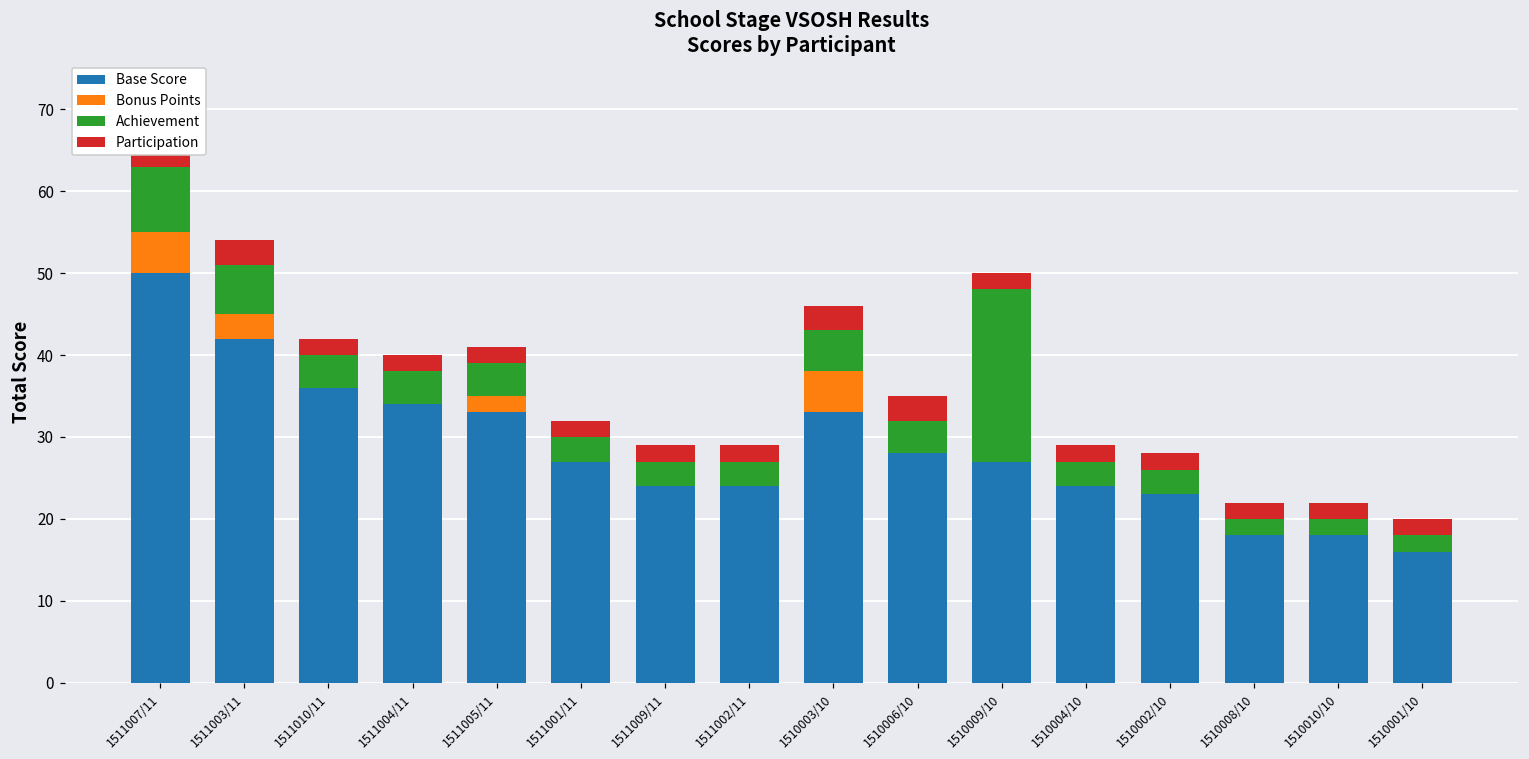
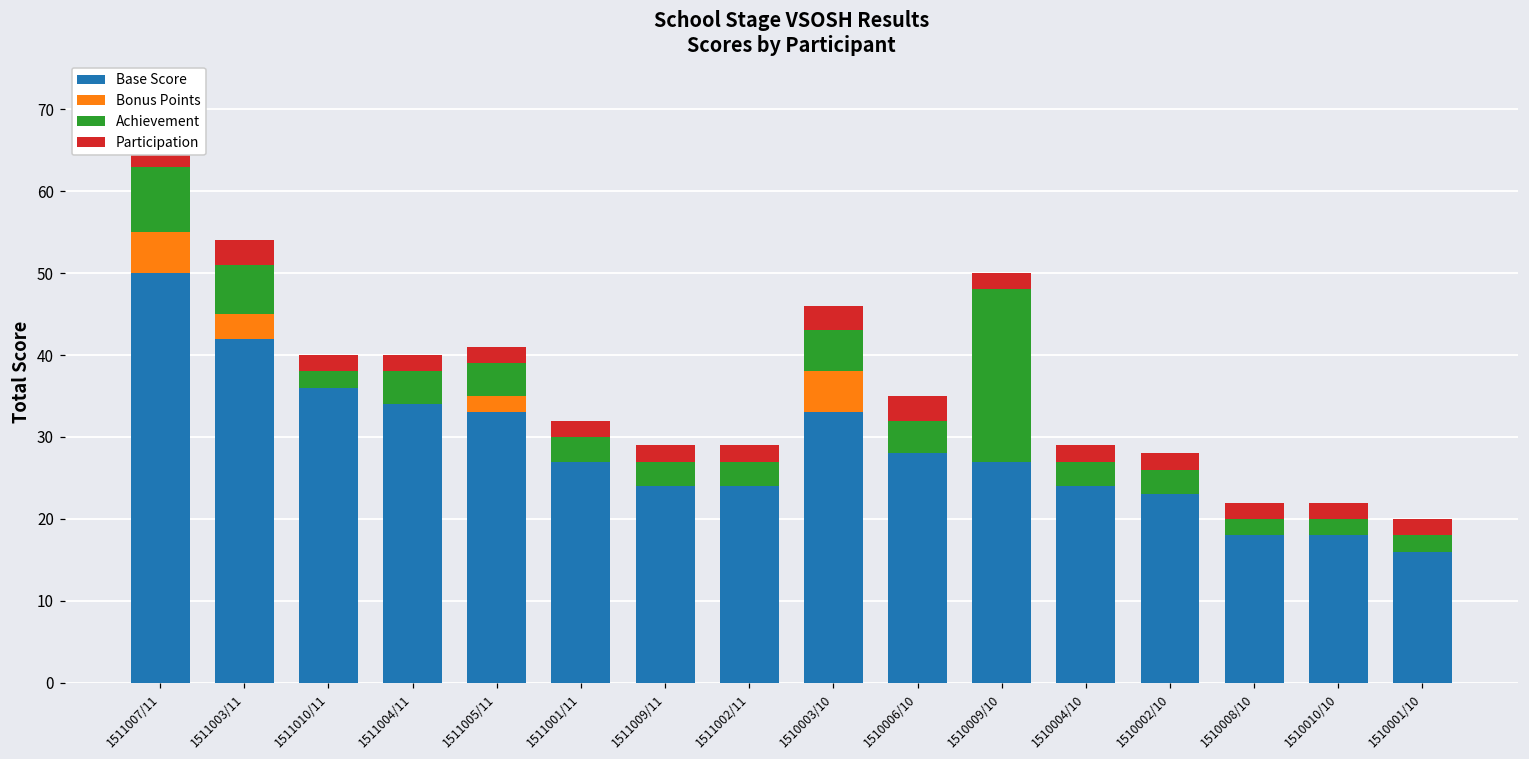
  {
    "Base Score": {
      "1511007/11": 50,
      "1511003/11": 42,
      "1511010/11": 36,
      "1511004/11": 34,
      "1511005/11": 33,
      "1511001/11": 27,
      "1511009/11": 24,
      "1511002/11": 24,
      "1510003/10": 33,
      "1510006/10": 28,
      "1510009/10": 27,
      "1510004/10": 24,
      "1510002/10": 23,
      "1510008/10": 18,
      "1510010/10": 18,
      "1510001/10": 16
    },
    "Bonus Points": {
      "1511007/11": 5,
      "1511003/11": 3,
      "1511010/11": 0,
      "1511004/11": 0,
      "1511005/11": 2,
      "1511001/11": 0,
      "1511009/11": 0,
      "1511002/11": 0,
      "1510003/10": 5,
      "1510006/10": 0,
      "1510009/10": 0,
      "1510004/10": 0,
      "1510002/10": 0,
      "1510008/10": 0,
      "1510010/10": 0,
      "1510001/10": 0
    },
    "Achievement": {
      "1511007/11": 8,
      "1511003/11": 6,
-     "1511010/11": 4,
+     "1511010/11": 2,
      "1511004/11": 4,
      "1511005/11": 4,
      "1511001/11": 3,
      "1511009/11": 3,
      "1511002/11": 3,
      "1510003/10": 5,
      "1510006/10": 4,
      "1510009/10": 21,
      "1510004/10": 3,
      "1510002/10": 3,
      "1510008/10": 2,
      "1510010/10": 2,
      "1510001/10": 2
    },
    "Participation": {
      "1511003/11": 3,
      "1511010/11": 2,
      "1511004/11": 2,
      "1511005/11": 2,
      "1511001/11": 2,
      "1511009/11": 2,
      "1511002/11": 2,
      "1510003/10": 3,
      "1510006/10": 3,
      "1510009/10": 2,
      "1510004/10": 2,
      "1510002/10": 2,
      "1510008/10": 2,
      "1510010/10": 2,
      "1510001/10": 2
    }
  }
